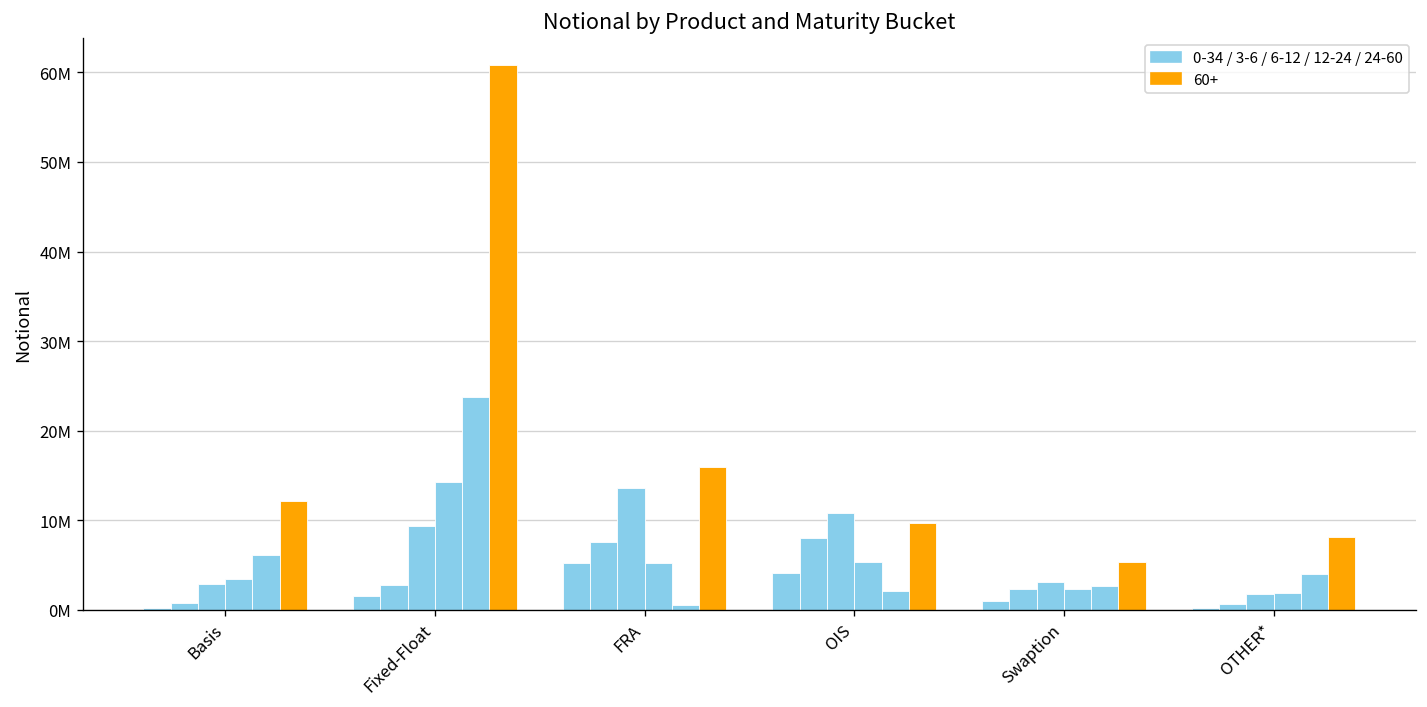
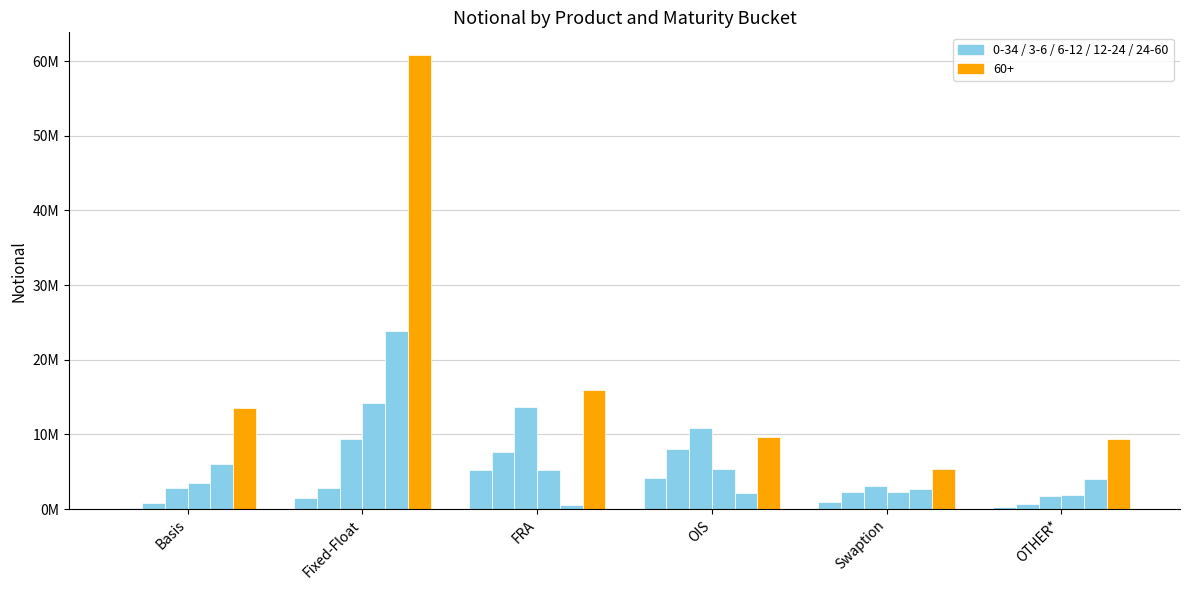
  {
    "60+": {
-     "Basis": 12000000,
+     "Basis": 14000000,
      "Fixed-Float": 61000000,
      "FRA": 16000000,
      "OIS": 10000000,
      "Swaption": 5000000,
-     "OTHER*": 8000000
+     "OTHER*": 9000000
    }
  }
